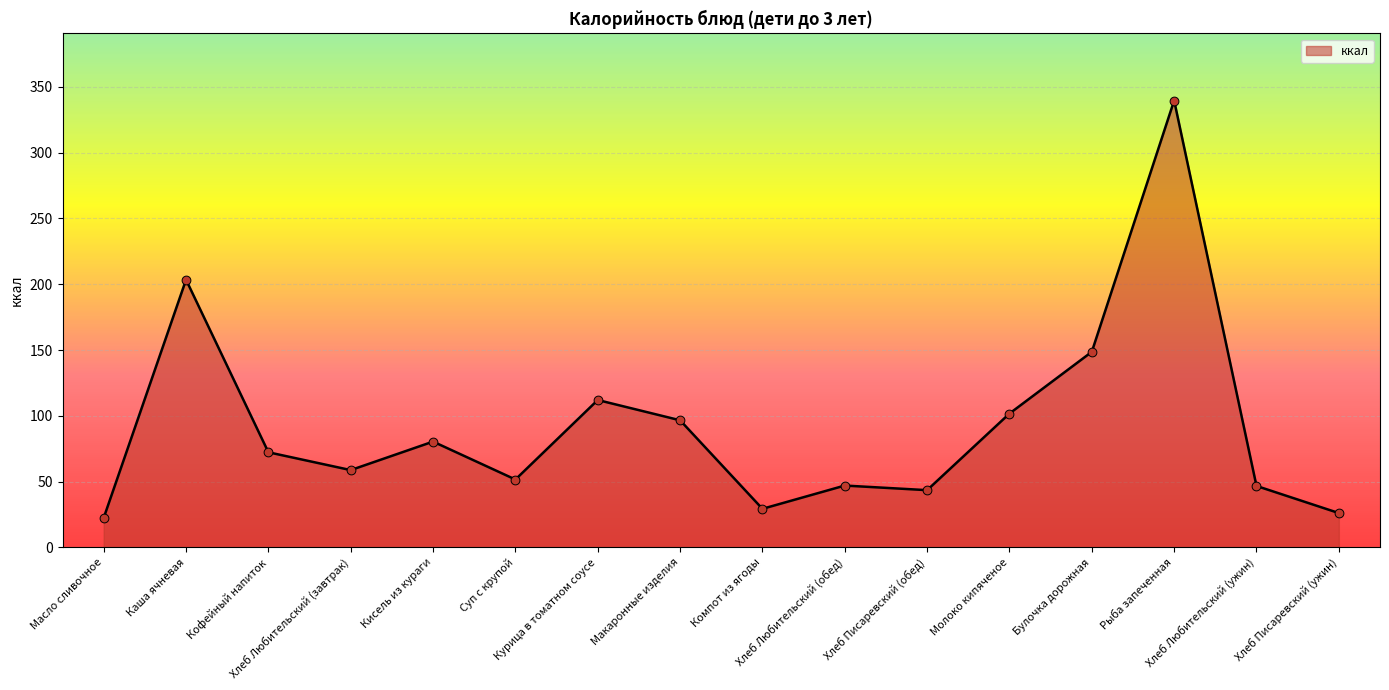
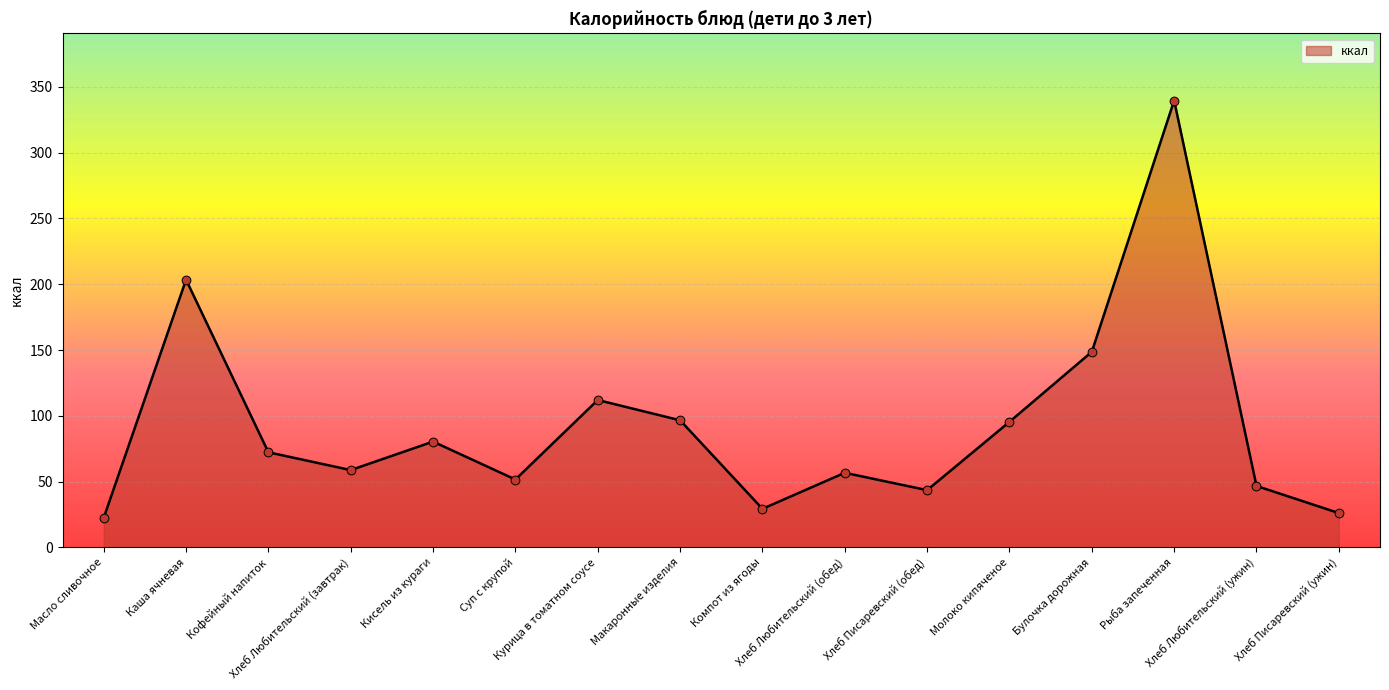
  {
    "Масло сливочное": 22,
    "Каша ячневая": 203,
    "Кофейный напиток": 72,
    "Хлеб Любительский (завтрак)": 59,
    "Кисель из кураги": 80,
    "Суп с крупой": 52,
    "Курица в томатном соусе": 112,
    "Макаронные изделия": 97,
    "Компот из ягоды": 29,
-   "Хлеб Любительский (обед)": 47,
+   "Хлеб Любительский (обед)": 57,
    "Хлеб Писаревский (обед)": 44,
-   "Молоко кипяченое": 102,
+   "Молоко кипяченое": 95,
    "Булочка дорожная": 149,
    "Рыба запеченная": 340,
    "Хлеб Любительский (ужин)": 47,
    "Хлеб Писаревский (ужин)": 26
  }
